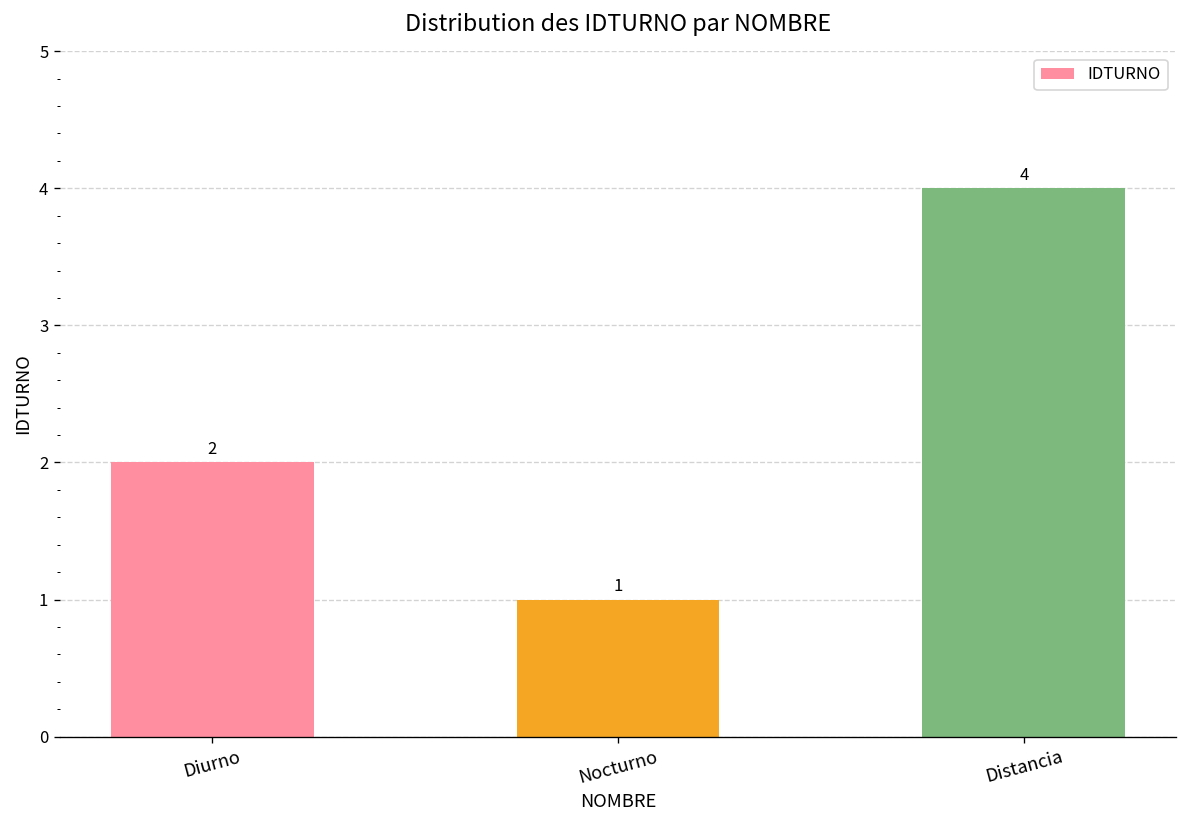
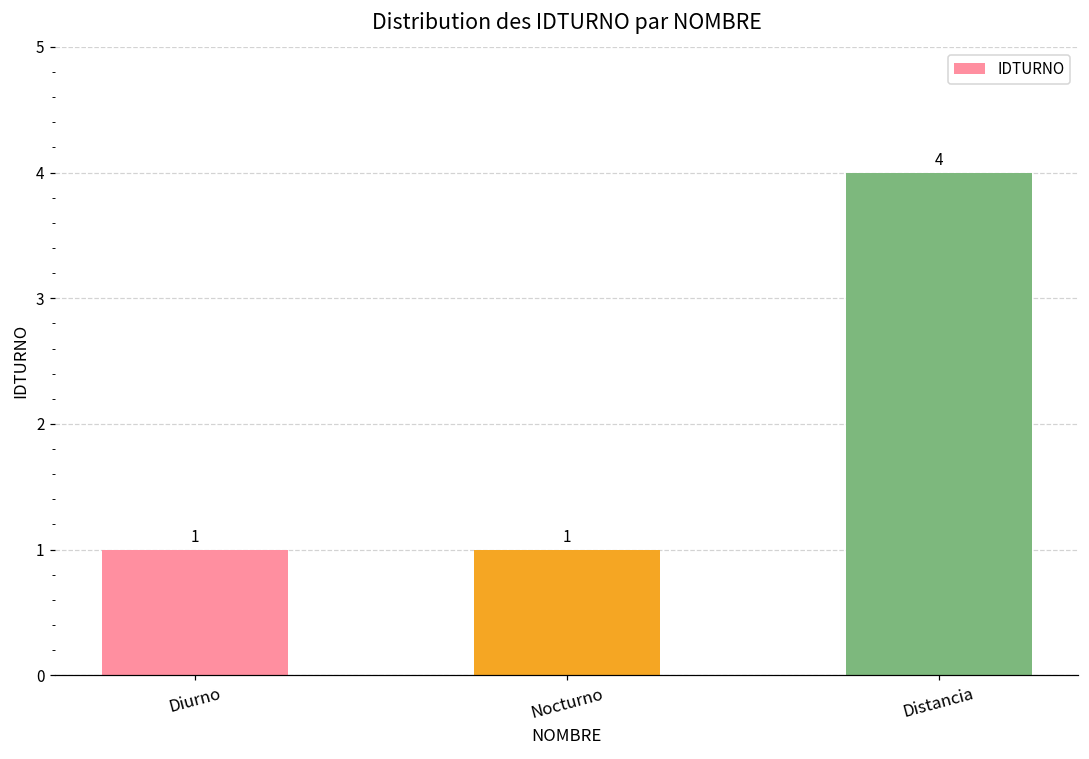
  {
-   "Diurno": 2,
+   "Diurno": 1,
    "Nocturno": 1,
    "Distancia": 4
  }
